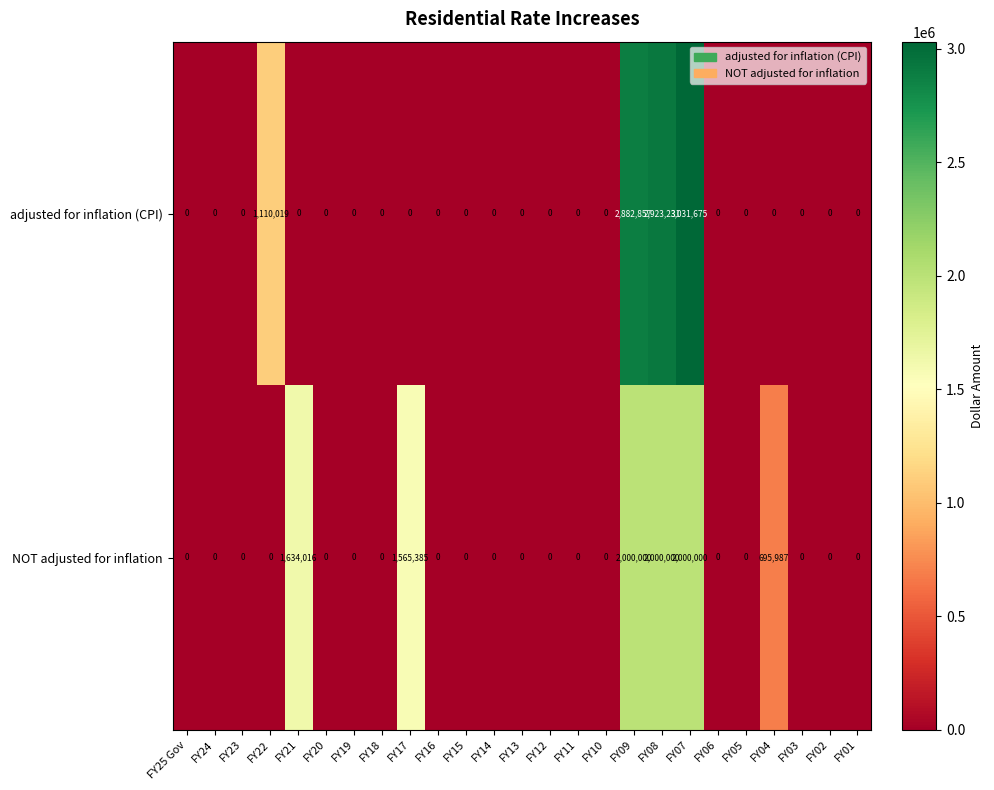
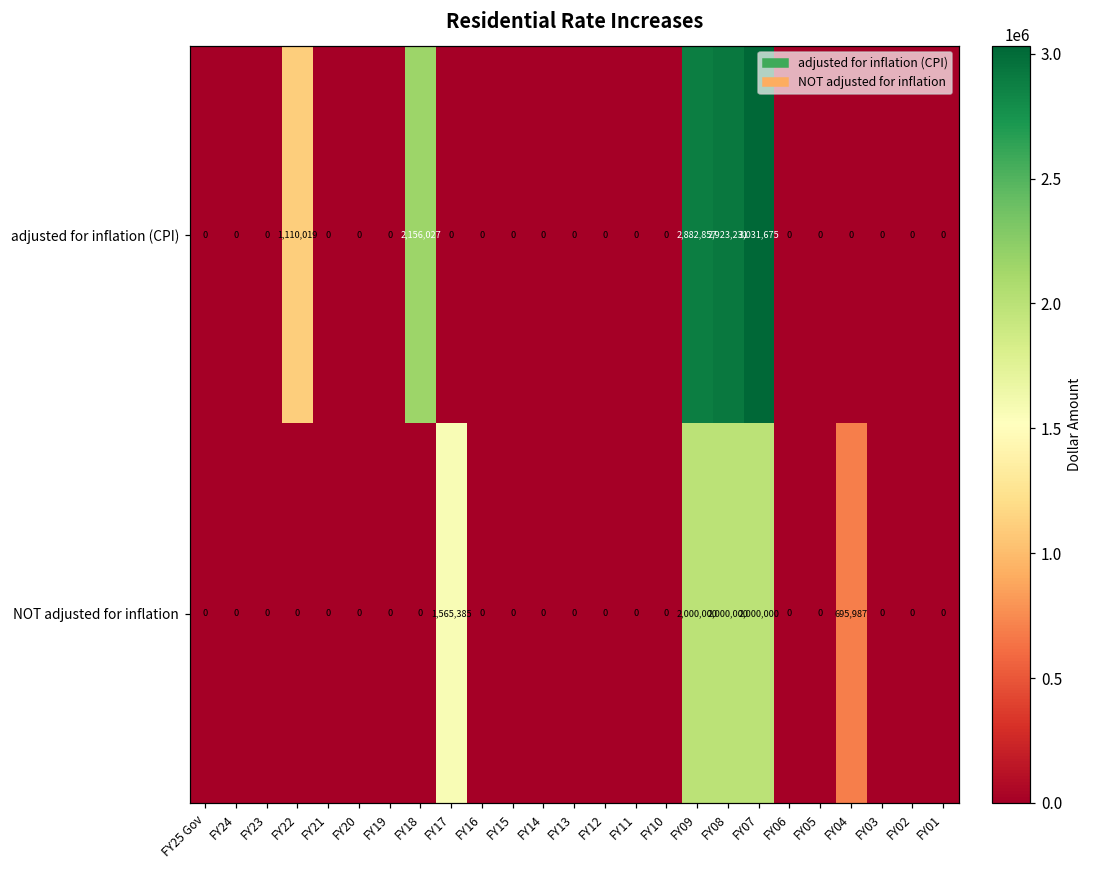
  {
    "adjusted for inflation (CPI)": {
      "FY25 Gov": "0",
      "FY24": "0",
      "FY23": "0",
      "FY22": "1,110,019",
      "FY21": "0",
      "FY20": "0",
      "FY19": "0",
-     "FY18": "0",
+     "FY18": "2,156,027",
      "FY17": "0",
      "FY16": "0",
      "FY15": "0",
      "FY14": "0",
      "FY13": "0",
      "FY12": "0",
      "FY11": "0",
      "FY10": "0",
      "FY06": "0",
      "FY05": "0",
      "FY04": "0",
      "FY03": "0",
      "FY02": "0",
      "FY01": "0"
    },
    "NOT adjusted for inflation": {
      "FY25 Gov": "0",
      "FY24": "0",
      "FY23": "0",
      "FY22": "0",
-     "FY21": "1,634,016",
+     "FY21": "0",
      "FY20": "0",
      "FY19": "0",
      "FY18": "0",
      "FY17": "1,565,385",
      "FY16": "0",
      "FY15": "0",
      "FY14": "0",
      "FY13": "0",
      "FY12": "0",
      "FY11": "0",
      "FY10": "0",
      "FY06": "0",
      "FY05": "0",
      "FY04": "695,987",
      "FY03": "0",
      "FY02": "0",
      "FY01": "0"
    }
  }
